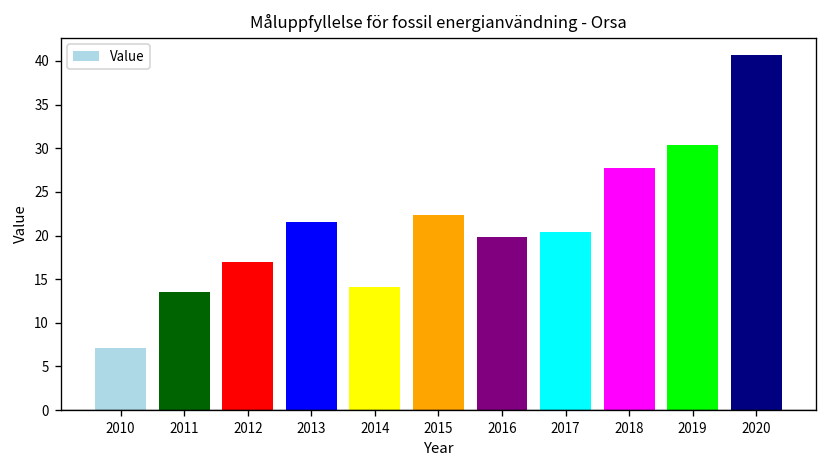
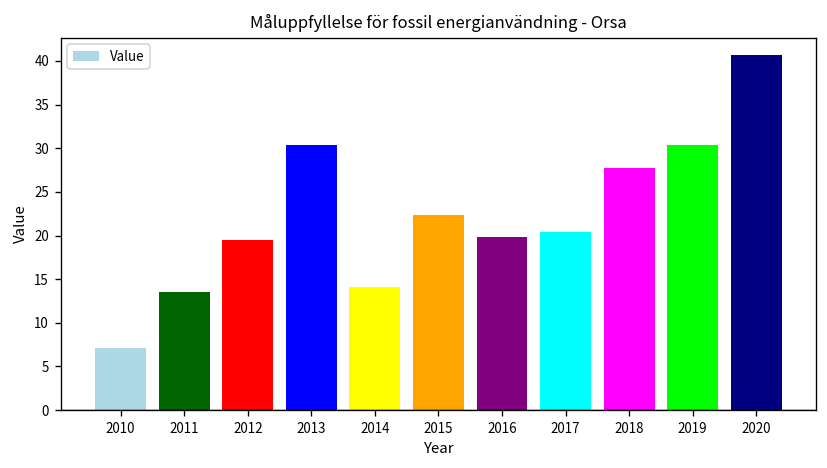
  {
    "2010": 7,
    "2011": 14,
-   "2012": 17,
-   "2013": 22,
+   "2012": 19,
+   "2013": 30,
    "2014": 14,
    "2015": 22,
    "2016": 20,
    "2017": 20,
    "2018": 28,
    "2019": 30,
    "2020": 41
  }
